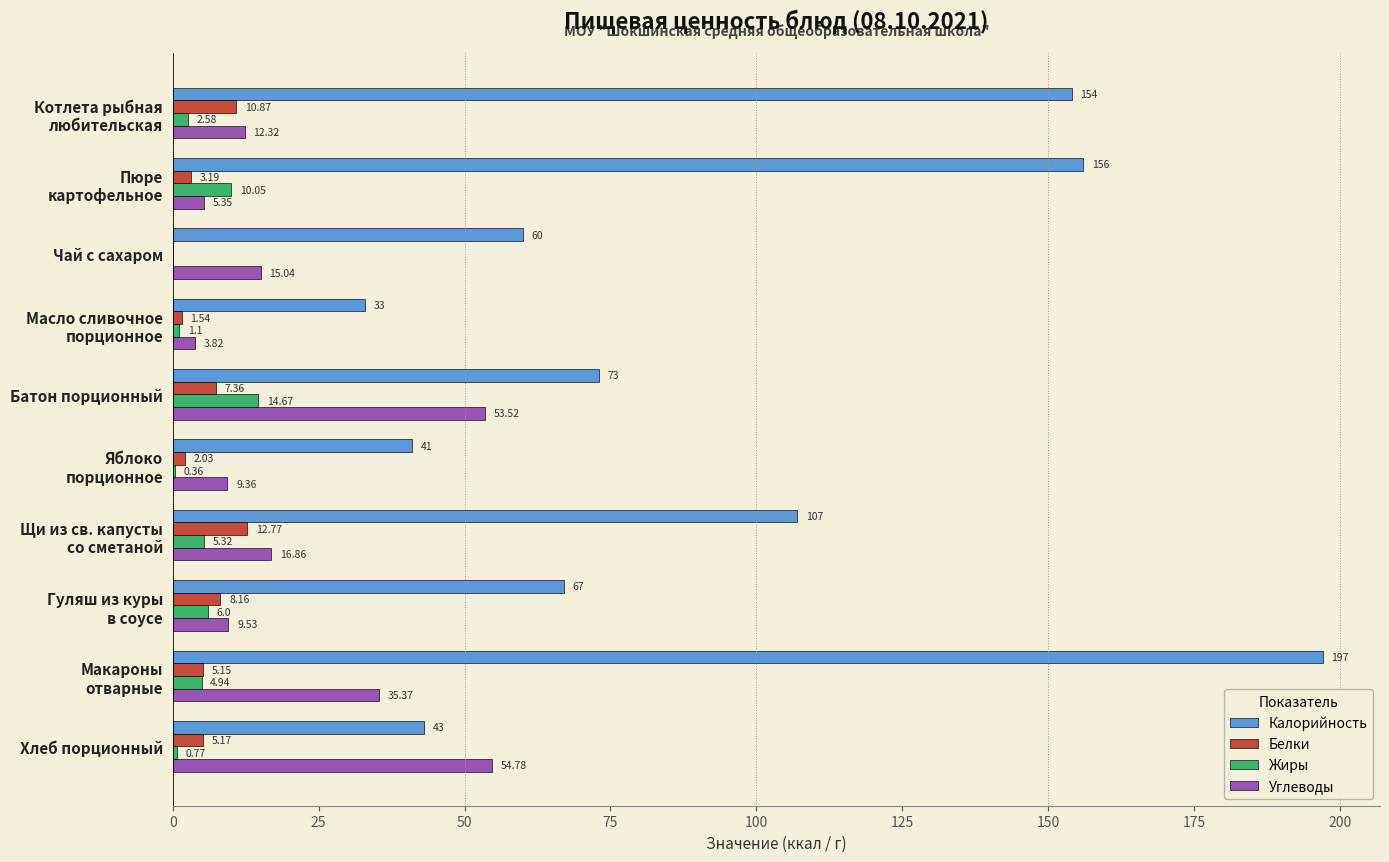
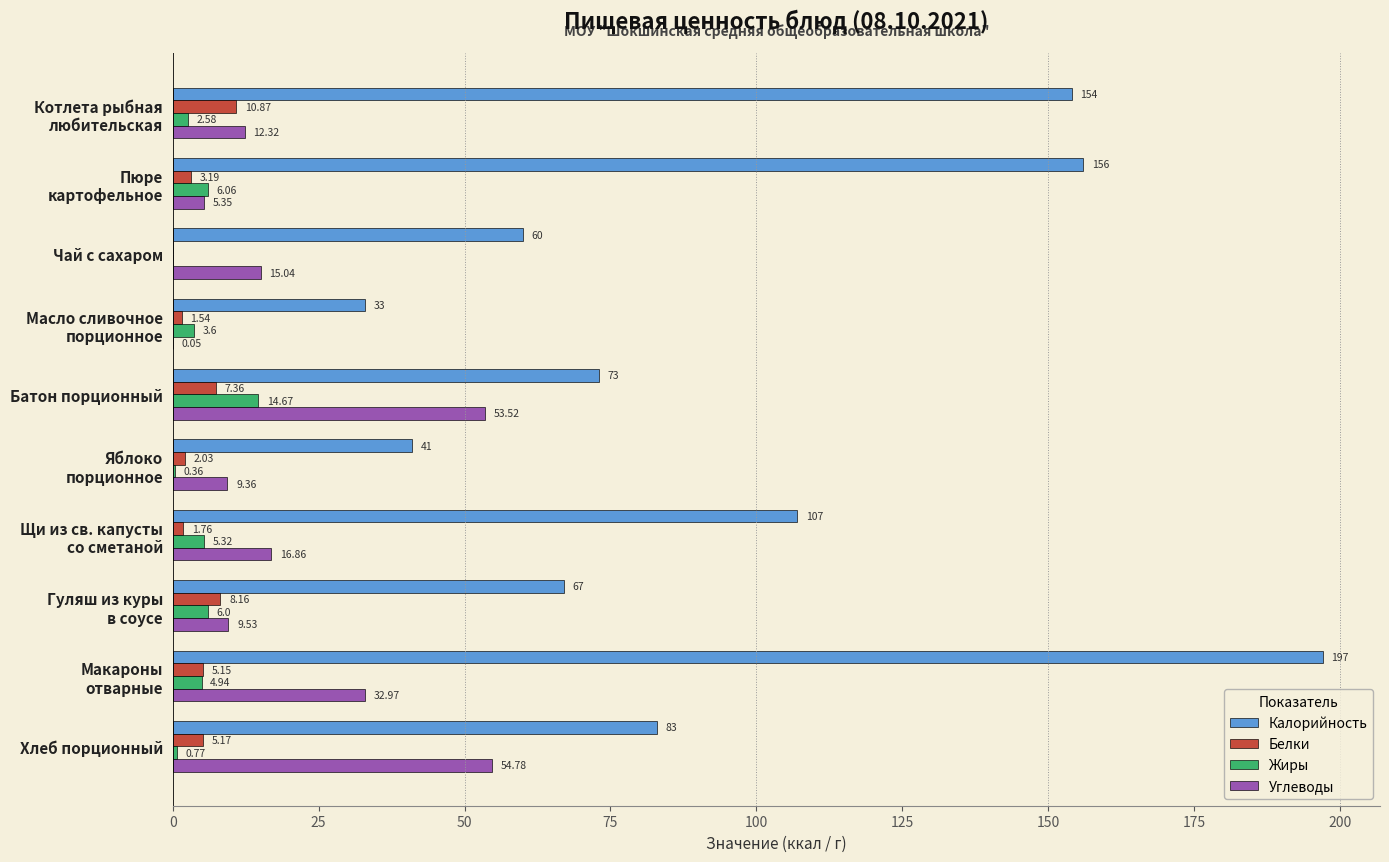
  {
    "Калорийность": {
      "Котлета рыбная любительская": 154,
      "Пюре картофельное": 156,
      "Чай с сахаром": 60,
      "Масло сливочное порционное": 33,
      "Батон порционный": 73,
      "Яблоко порционное": 41,
      "Щи из св. капусты со сметаной": 107,
      "Гуляш из куры в соусе": 67,
      "Макароны отварные": 197,
-     "Хлеб порционный": 43
+     "Хлеб порционный": 83
    },
    "Белки": {
      "Котлета рыбная любительская": 10.87,
      "Пюре картофельное": 3.19,
      "Масло сливочное порционное": 1.54,
      "Батон порционный": 7.36,
      "Яблоко порционное": 2.03,
-     "Щи из св. капусты со сметаной": 12.77,
+     "Щи из св. капусты со сметаной": 1.76,
      "Гуляш из куры в соусе": 8.16,
      "Макароны отварные": 5.15,
      "Хлеб порционный": 5.17
    },
    "Жиры": {
      "Котлета рыбная любительская": 2.58,
-     "Пюре картофельное": 10.05,
-     "Масло сливочное порционное": 1.1,
+     "Пюре картофельное": 6.06,
+     "Масло сливочное порционное": 3.6,
      "Батон порционный": 14.67,
      "Яблоко порционное": 0.36,
      "Щи из св. капусты со сметаной": 5.32,
      "Гуляш из куры в соусе": 6.0,
      "Макароны отварные": 4.94,
      "Хлеб порционный": 0.77
    },
    "Углеводы": {
      "Котлета рыбная любительская": 12.32,
      "Пюре картофельное": 5.35,
      "Чай с сахаром": 15.04,
-     "Масло сливочное порционное": 3.82,
+     "Масло сливочное порционное": 0.05,
      "Батон порционный": 53.52,
      "Яблоко порционное": 9.36,
      "Щи из св. капусты со сметаной": 16.86,
      "Гуляш из куры в соусе": 9.53,
-     "Макароны отварные": 35.37,
+     "Макароны отварные": 32.97,
      "Хлеб порционный": 54.78
    }
  }
